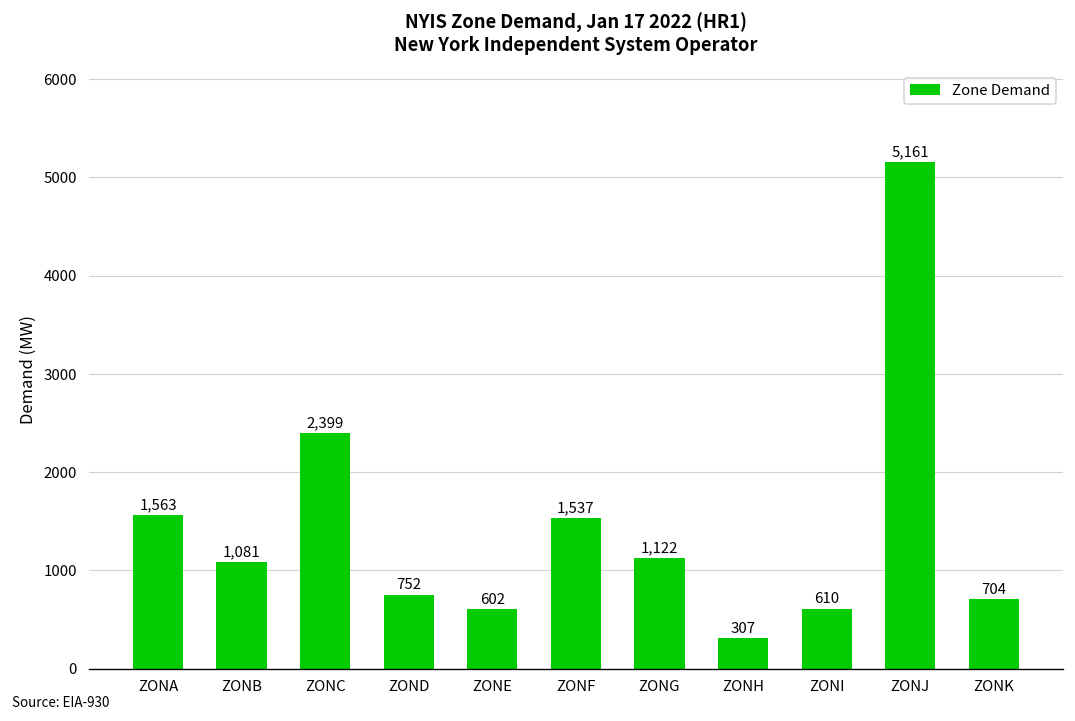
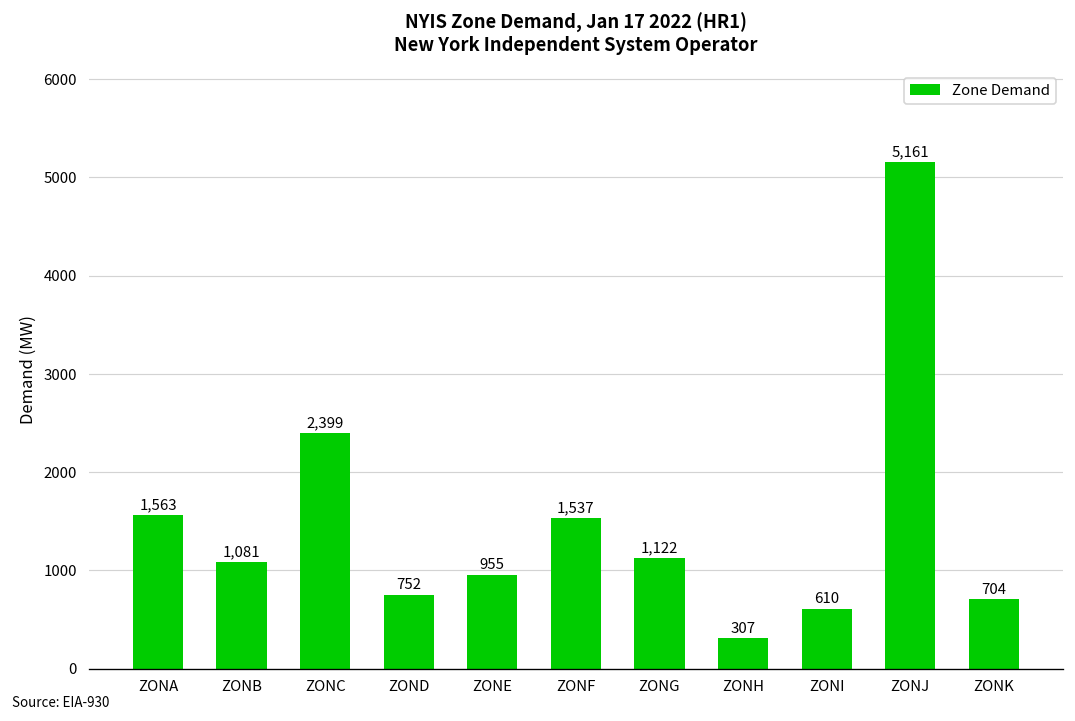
  {
    "ZONA": "1,563",
    "ZONB": "1,081",
    "ZONC": "2,399",
    "ZOND": "752",
-   "ZONE": "602",
+   "ZONE": "955",
    "ZONF": "1,537",
    "ZONG": "1,122",
    "ZONH": "307",
    "ZONI": "610",
    "ZONJ": "5,161",
    "ZONK": "704"
  }
